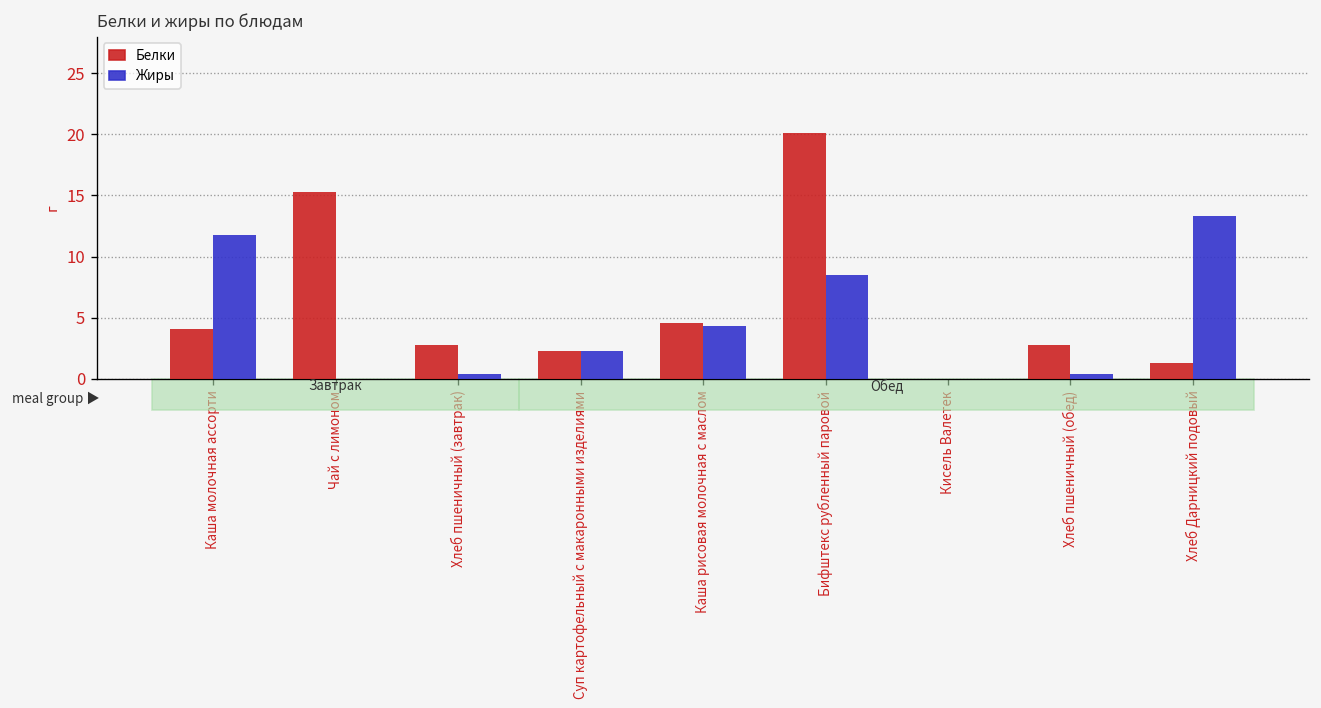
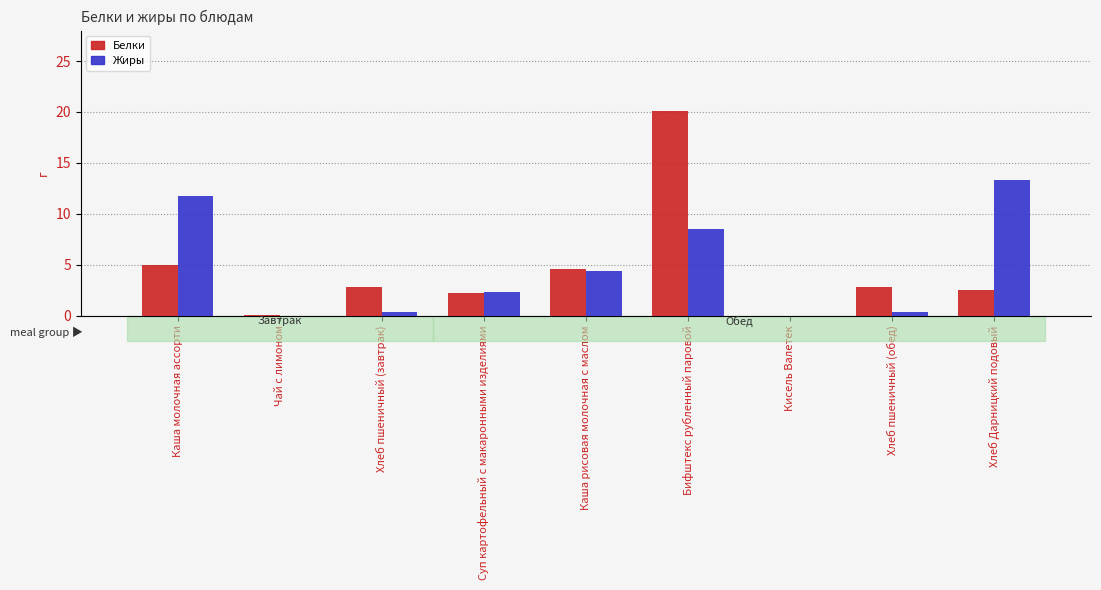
  {
    "Белки": {
-     "Каша молочная ассорти": 4.1,
-     "Чай с лимоном": 15.3,
+     "Каша молочная ассорти": 5.0,
+     "Чай с лимоном": 0.1,
      "Хлеб пшеничный (завтрак)": 2.8,
      "Суп картофельный с макаронными изделиями": 2.3,
      "Каша рисовая молочная с маслом": 4.5,
      "Бифштекс рубленный паровой": 20.1,
      "Кисель Валетек": 0.0,
      "Хлеб пшеничный (обед)": 2.8,
-     "Хлеб Дарницкий подовый": 1.3
+     "Хлеб Дарницкий подовый": 2.5
    },
    "Жиры": {
      "Каша молочная ассорти": 11.7,
      "Хлеб пшеничный (завтрак)": 0.4,
      "Суп картофельный с макаронными изделиями": 2.3,
      "Каша рисовая молочная с маслом": 4.4,
      "Бифштекс рубленный паровой": 8.5,
      "Кисель Валетек": 0.0,
      "Хлеб пшеничный (обед)": 0.4,
      "Хлеб Дарницкий подовый": 13.3
    }
  }
